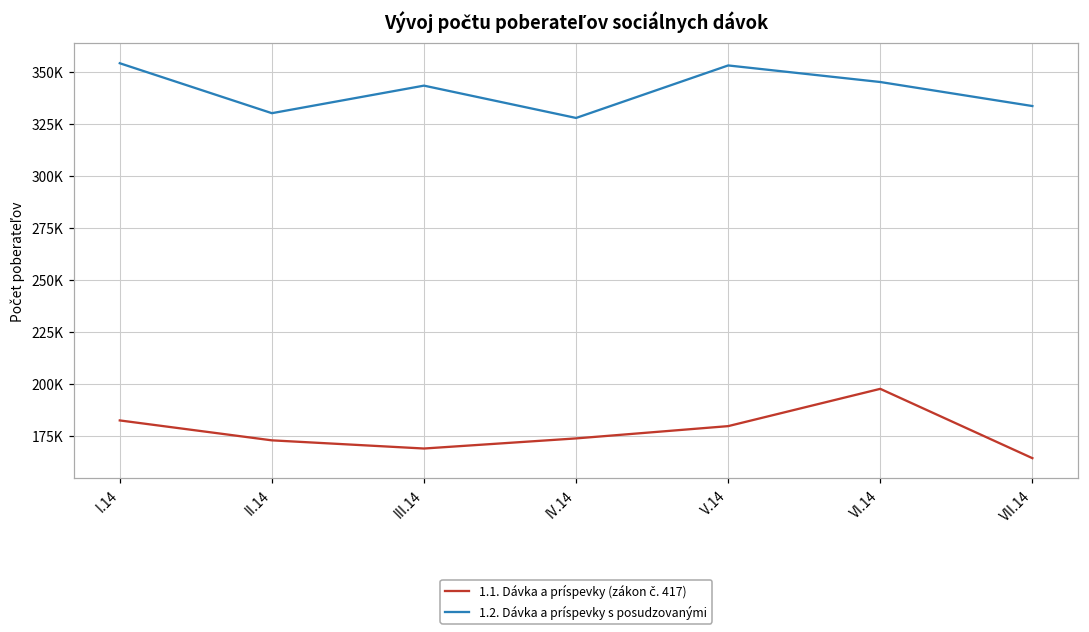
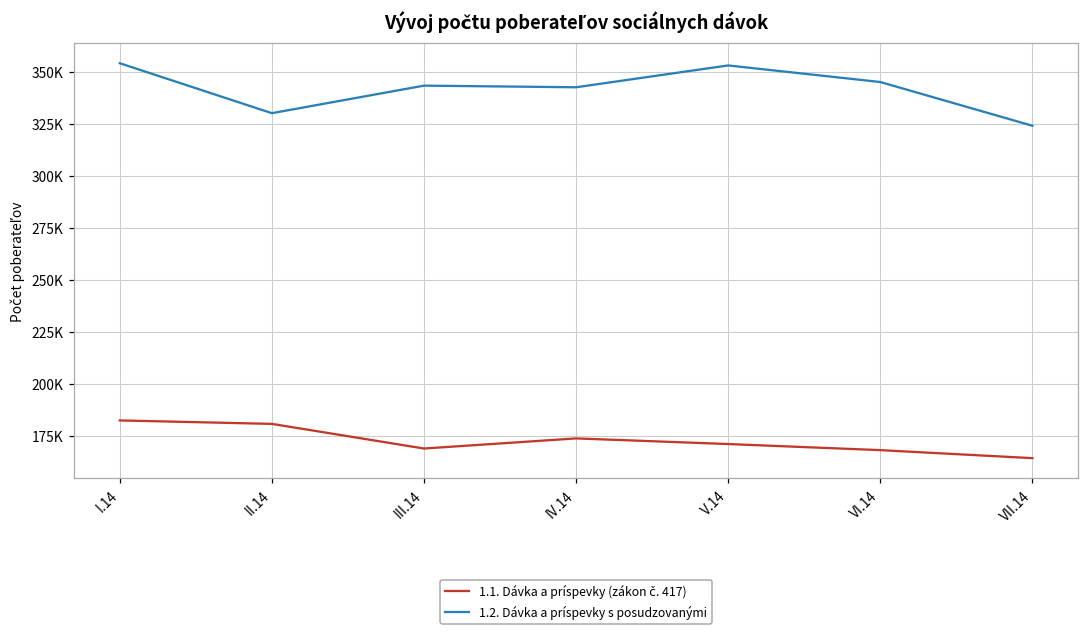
  {
    "1.1. Dávka a príspevky (zákon č. 417)": {
      "I.14": 182000,
-     "II.14": 173000,
+     "II.14": 181000,
      "III.14": 169000,
      "IV.14": 174000,
-     "V.14": 180000,
-     "VI.14": 198000,
+     "V.14": 171000,
+     "VI.14": 168000,
      "VII.14": 164000
    },
    "1.2. Dávka a príspevky s posudzovanými": {
      "I.14": 354000,
      "II.14": 330000,
      "III.14": 343000,
-     "IV.14": 328000,
+     "IV.14": 343000,
      "V.14": 353000,
      "VI.14": 345000,
-     "VII.14": 334000
+     "VII.14": 324000
    }
  }
